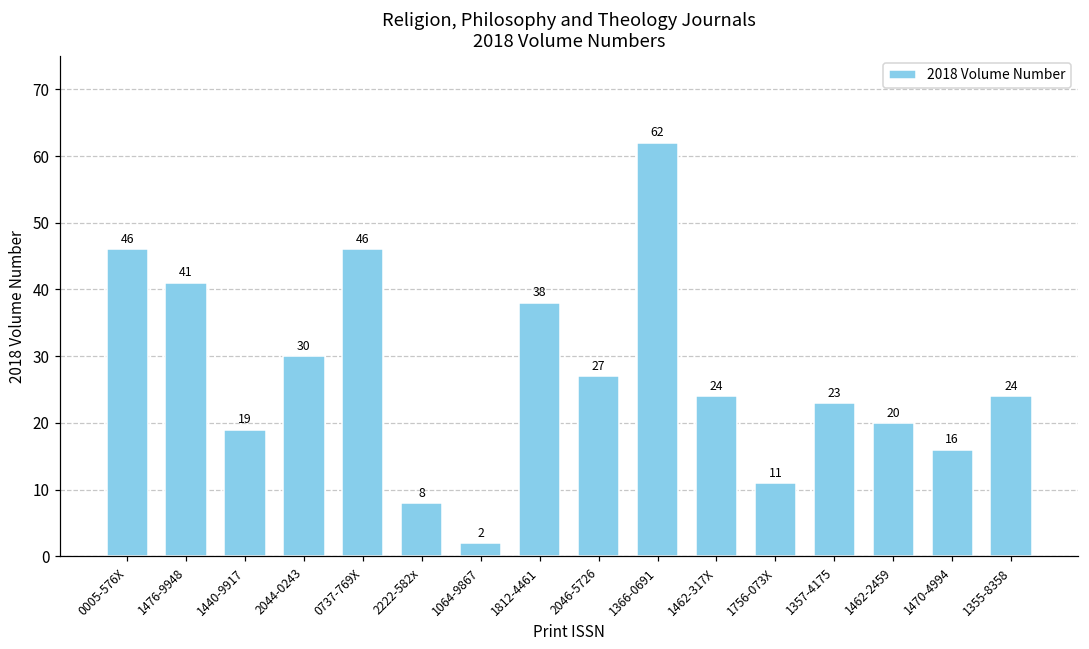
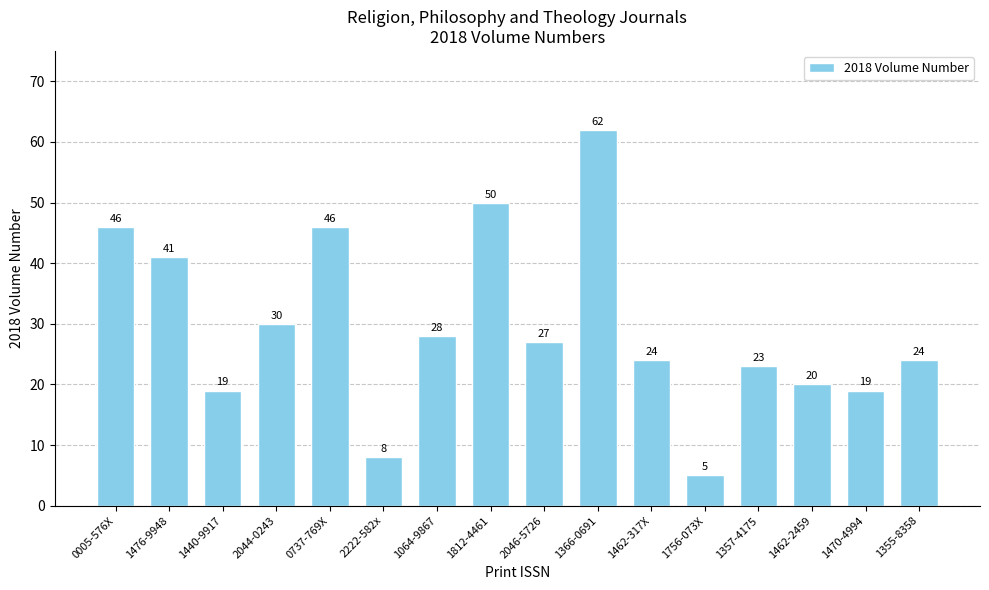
  {
    "0005-576X": 46,
    "1476-9948": 41,
    "1440-9917": 19,
    "2044-0243": 30,
    "0737-769X": 46,
    "2222-582x": 8,
-   "1064-9867": 2,
-   "1812-4461": 38,
+   "1064-9867": 28,
+   "1812-4461": 50,
    "2046-5726": 27,
    "1366-0691": 62,
    "1462-317X": 24,
-   "1756-073X": 11,
+   "1756-073X": 5,
    "1357-4175": 23,
    "1462-2459": 20,
-   "1470-4994": 16,
+   "1470-4994": 19,
    "1355-8358": 24
  }
